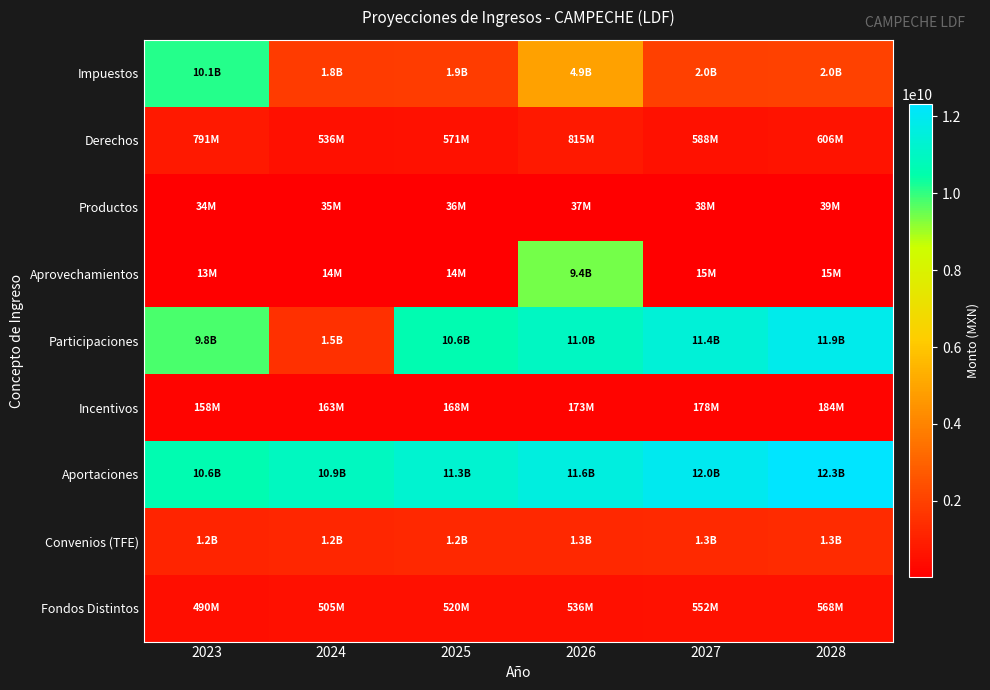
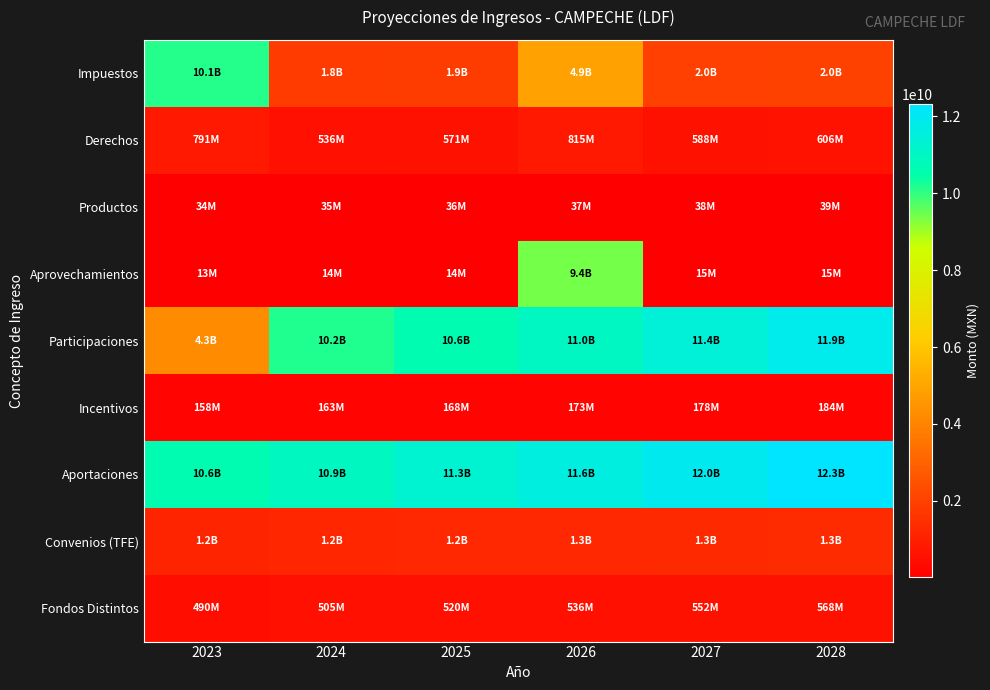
  {
    "Impuestos": {
      "2023": "10.1B",
      "2024": "1.8B",
      "2025": "1.9B",
      "2026": "4.9B",
      "2027": "2.0B",
      "2028": "2.0B"
    },
    "Derechos": {
      "2023": "791M",
      "2024": "536M",
      "2025": "571M",
      "2026": "815M",
      "2027": "588M",
      "2028": "606M"
    },
    "Productos": {
      "2023": "34M",
      "2024": "35M",
      "2025": "36M",
      "2026": "37M",
      "2027": "38M",
      "2028": "39M"
    },
    "Aprovechamientos": {
      "2023": "13M",
      "2024": "14M",
      "2025": "14M",
      "2026": "9.4B",
      "2027": "15M",
      "2028": "15M"
    },
    "Participaciones": {
-     "2023": "9.8B",
-     "2024": "1.5B",
+     "2023": "4.3B",
+     "2024": "10.2B",
      "2025": "10.6B",
      "2026": "11.0B",
      "2027": "11.4B",
      "2028": "11.9B"
    },
    "Incentivos": {
      "2023": "158M",
      "2024": "163M",
      "2025": "168M",
      "2026": "173M",
      "2027": "178M",
      "2028": "184M"
    },
    "Aportaciones": {
      "2023": "10.6B",
      "2024": "10.9B",
      "2025": "11.3B",
      "2026": "11.6B",
      "2027": "12.0B",
      "2028": "12.3B"
    },
    "Convenios (TFE)": {
      "2023": "1.2B",
      "2024": "1.2B",
      "2025": "1.2B",
      "2026": "1.3B",
      "2027": "1.3B",
      "2028": "1.3B"
    },
    "Fondos Distintos": {
      "2023": "490M",
      "2024": "505M",
      "2025": "520M",
      "2026": "536M",
      "2027": "552M",
      "2028": "568M"
    }
  }
